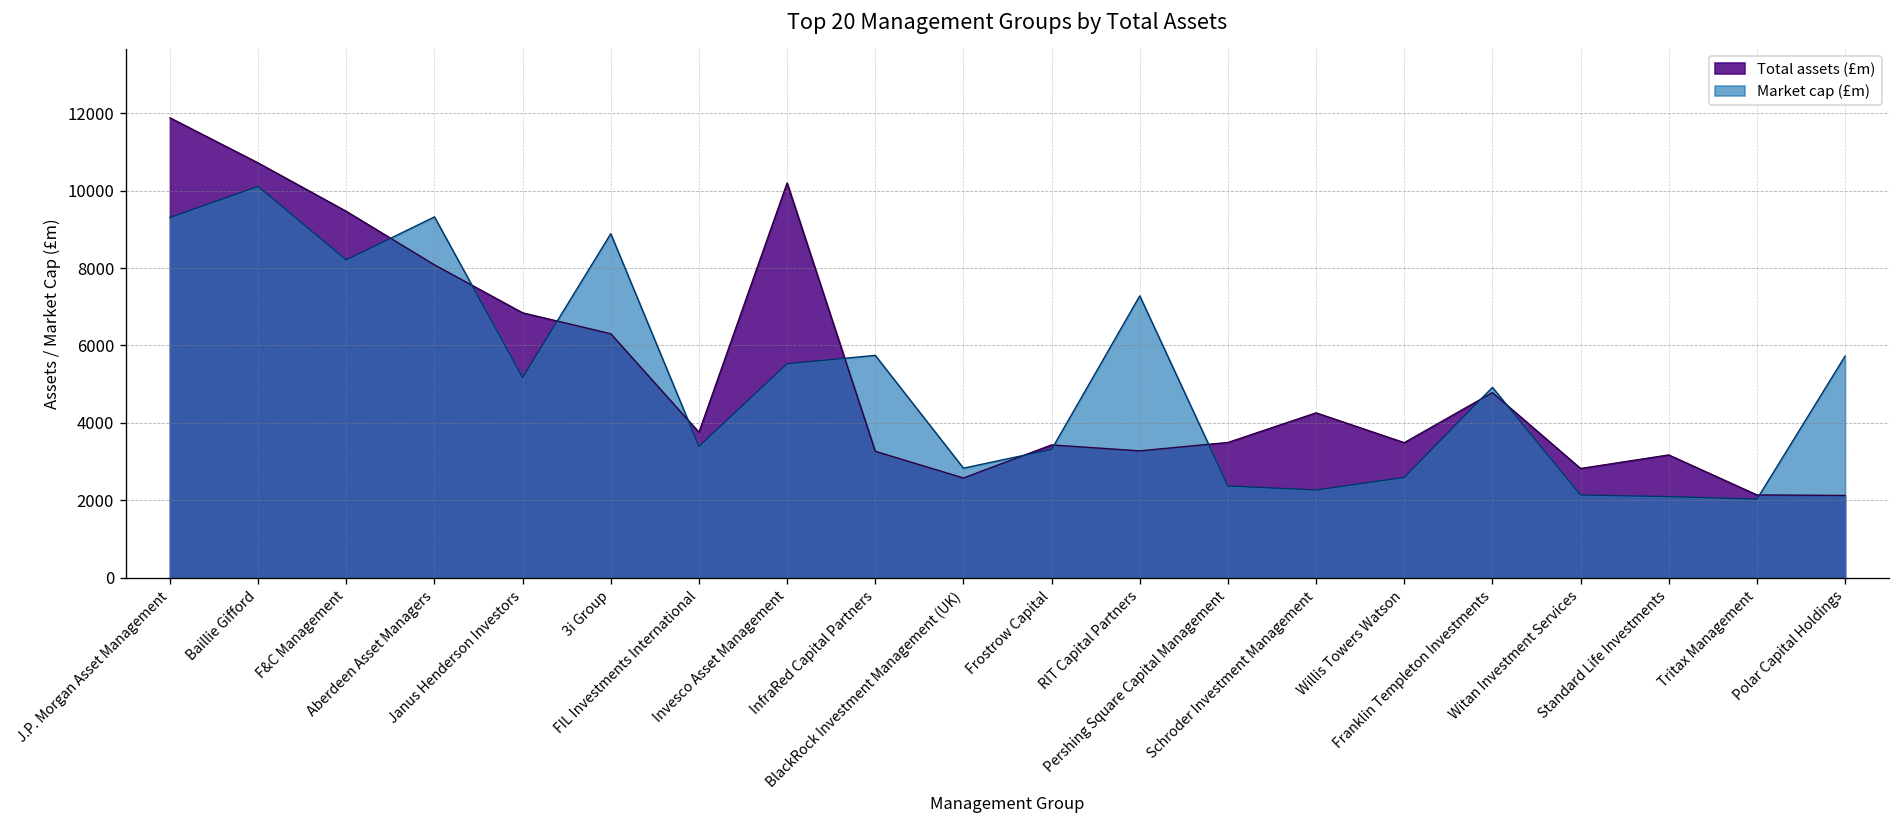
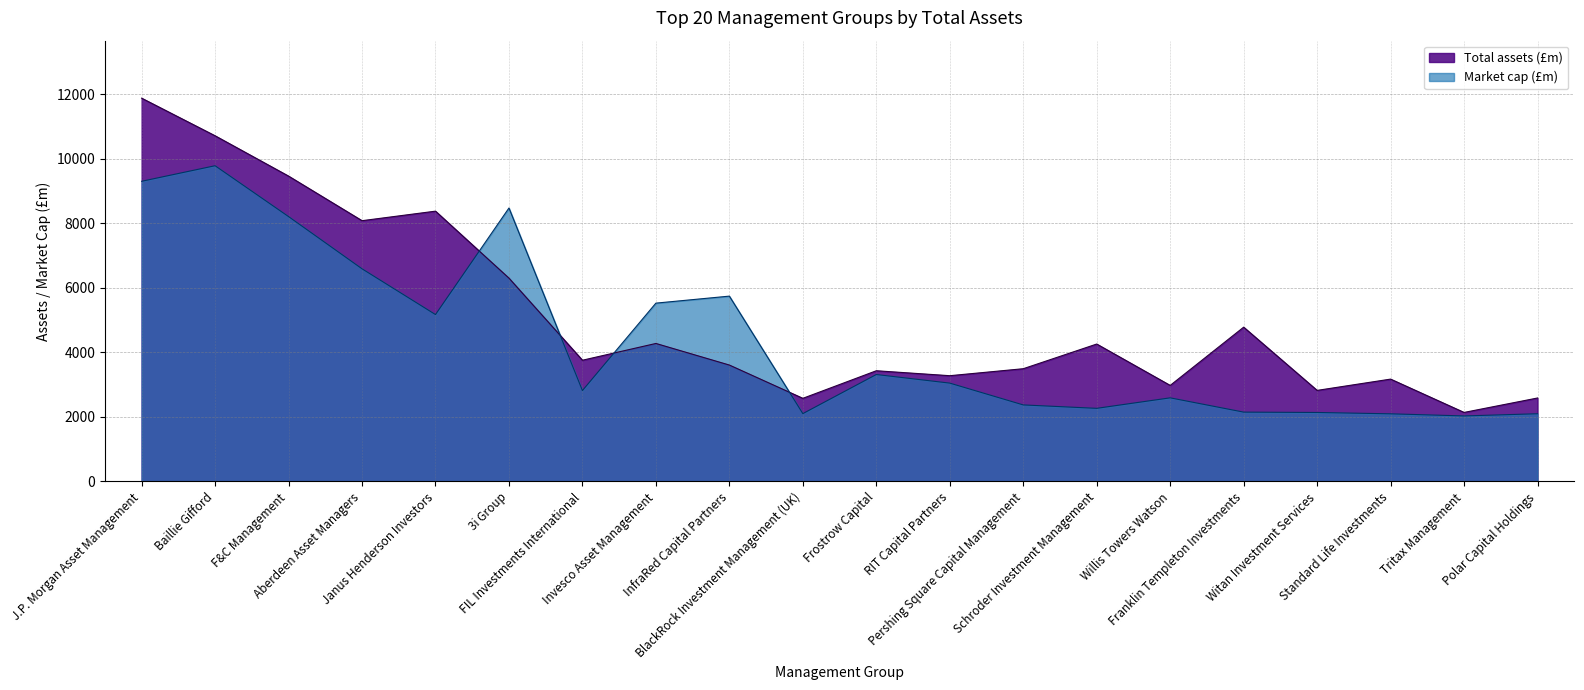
  {
    "Total assets (£m)": {
      "J.P. Morgan Asset Management": 11900,
      "Baillie Gifford": 10700,
      "F&C Management": 9500,
      "Aberdeen Asset Managers": 8100,
-     "Janus Henderson Investors": 6800,
+     "Janus Henderson Investors": 8400,
      "3i Group": 6300,
      "FIL Investments International": 3800,
-     "Invesco Asset Management": 10200,
-     "InfraRed Capital Partners": 3300,
+     "Invesco Asset Management": 4300,
+     "InfraRed Capital Partners": 3600,
      "BlackRock Investment Management (UK)": 2600,
      "Frostrow Capital": 3400,
      "RIT Capital Partners": 3300,
      "Pershing Square Capital Management": 3500,
      "Schroder Investment Management": 4300,
-     "Willis Towers Watson": 3500,
+     "Willis Towers Watson": 3000,
      "Franklin Templeton Investments": 4800,
      "Witan Investment Services": 2800,
      "Standard Life Investments": 3200,
      "Tritax Management": 2100,
-     "Polar Capital Holdings": 2100
+     "Polar Capital Holdings": 2600
    },
    "Market cap (£m)": {
      "J.P. Morgan Asset Management": 9300,
-     "Baillie Gifford": 10100,
+     "Baillie Gifford": 9800,
      "F&C Management": 8200,
-     "Aberdeen Asset Managers": 9300,
+     "Aberdeen Asset Managers": 6600,
      "Janus Henderson Investors": 5200,
-     "3i Group": 8900,
-     "FIL Investments International": 3400,
+     "3i Group": 8500,
+     "FIL Investments International": 2800,
      "Invesco Asset Management": 5500,
      "InfraRed Capital Partners": 5700,
-     "BlackRock Investment Management (UK)": 2800,
+     "BlackRock Investment Management (UK)": 2100,
      "Frostrow Capital": 3300,
-     "RIT Capital Partners": 7300,
+     "RIT Capital Partners": 3000,
      "Pershing Square Capital Management": 2400,
      "Schroder Investment Management": 2300,
      "Willis Towers Watson": 2600,
-     "Franklin Templeton Investments": 4900,
+     "Franklin Templeton Investments": 2100,
      "Witan Investment Services": 2100,
      "Standard Life Investments": 2100,
      "Tritax Management": 2000,
-     "Polar Capital Holdings": 5700
+     "Polar Capital Holdings": 2100
    }
  }
